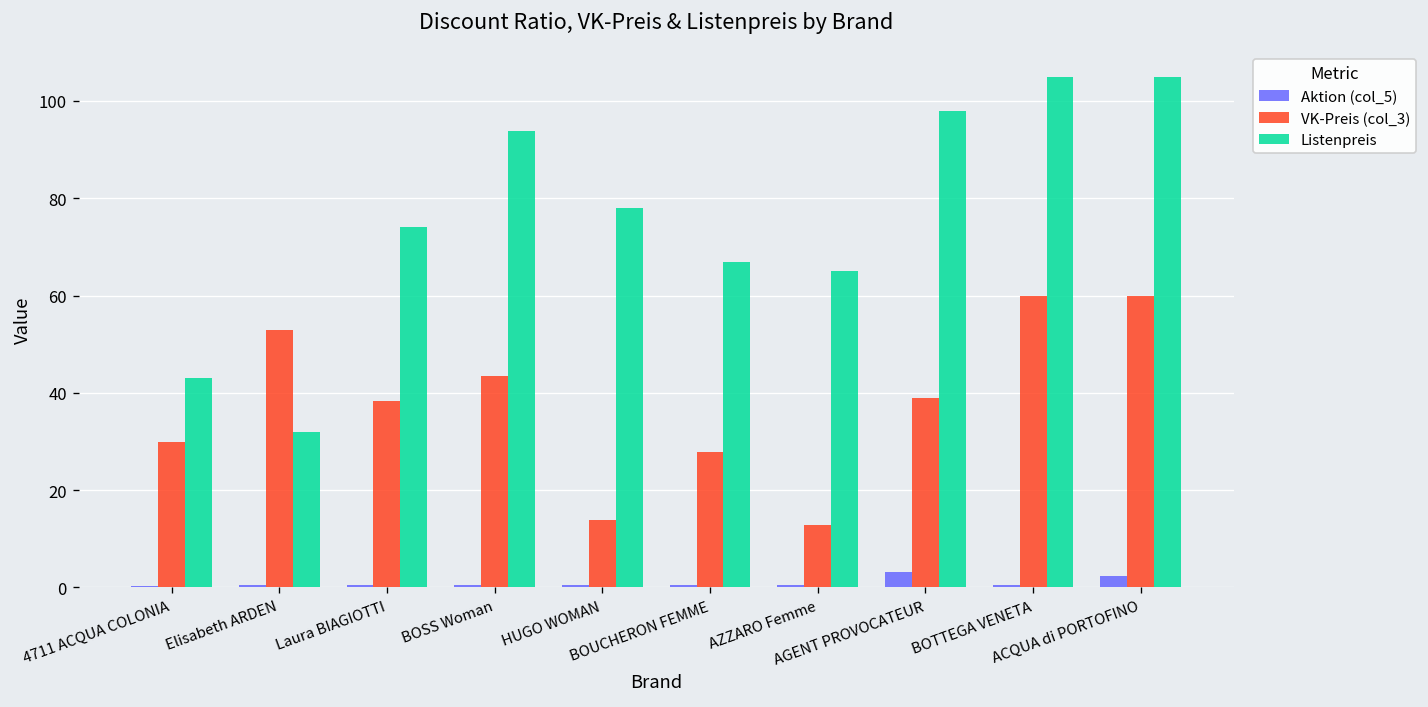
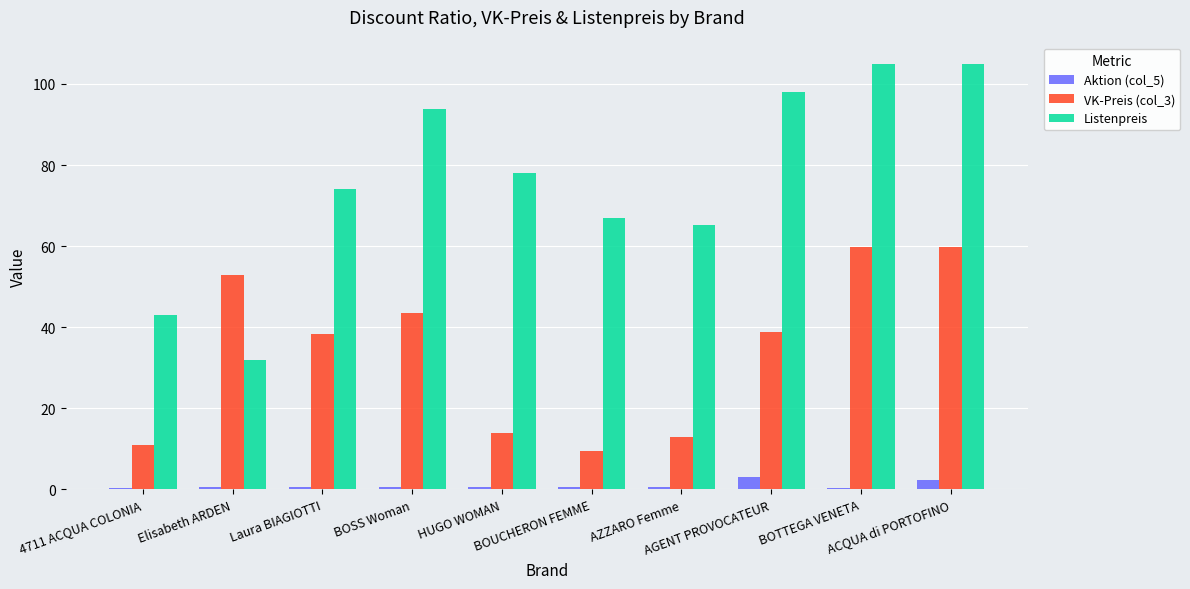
  {
    "Aktion (col_5)": {
      "AGENT PROVOCATEUR": 3,
      "ACQUA di PORTOFINO": 2
    },
    "VK-Preis (col_3)": {
-     "4711 ACQUA COLONIA": 30,
+     "4711 ACQUA COLONIA": 11,
      "Elisabeth ARDEN": 53,
      "Laura BIAGIOTTI": 38,
      "BOSS Woman": 44,
      "HUGO WOMAN": 14,
-     "BOUCHERON FEMME": 28,
+     "BOUCHERON FEMME": 10,
      "AZZARO Femme": 13,
      "AGENT PROVOCATEUR": 39,
      "BOTTEGA VENETA": 60,
      "ACQUA di PORTOFINO": 60
    },
    "Listenpreis": {
      "4711 ACQUA COLONIA": 43,
      "Elisabeth ARDEN": 32,
      "Laura BIAGIOTTI": 74,
      "BOSS Woman": 94,
      "HUGO WOMAN": 78,
      "BOUCHERON FEMME": 67,
      "AZZARO Femme": 65,
      "AGENT PROVOCATEUR": 98,
      "BOTTEGA VENETA": 105,
      "ACQUA di PORTOFINO": 105
    }
  }
